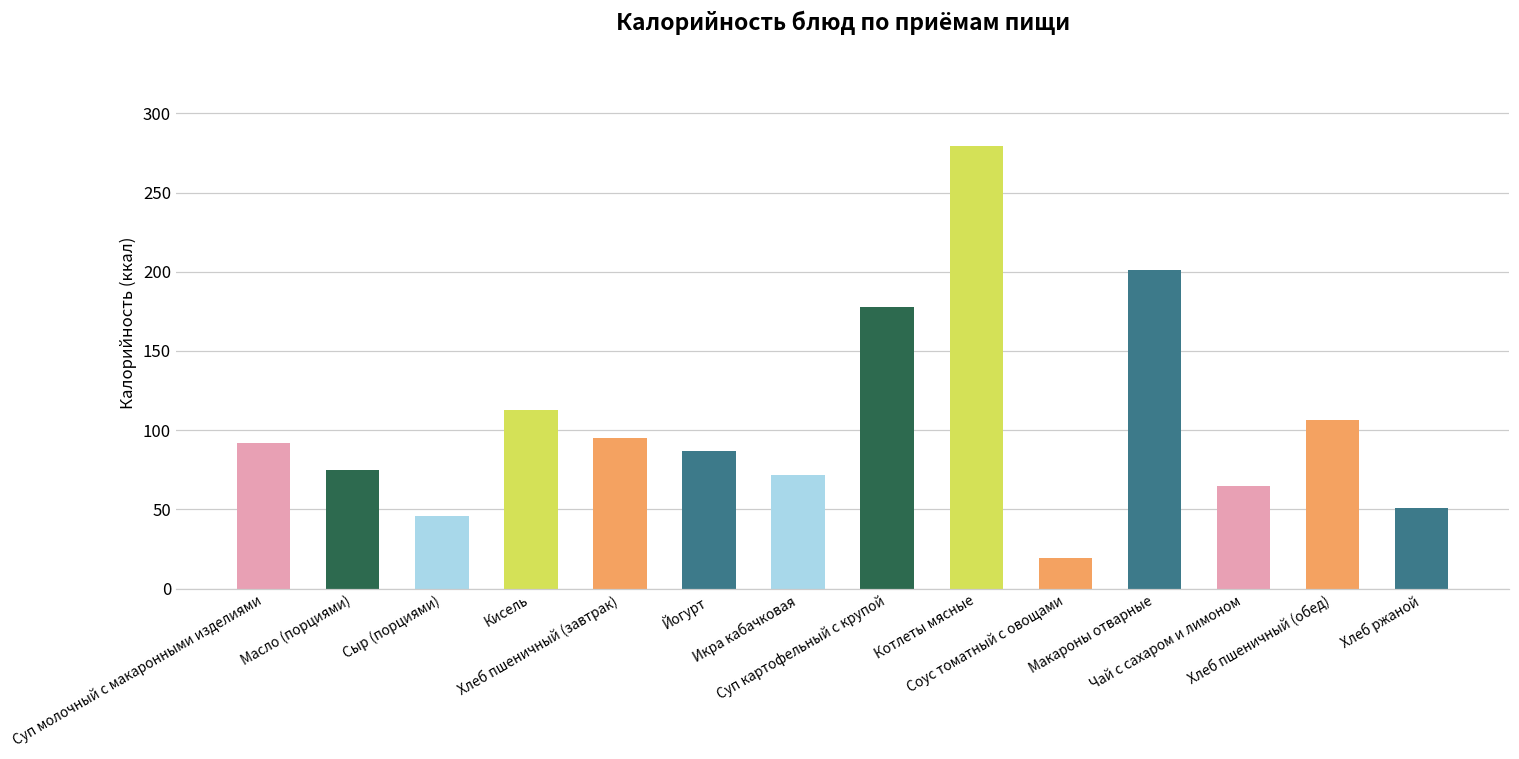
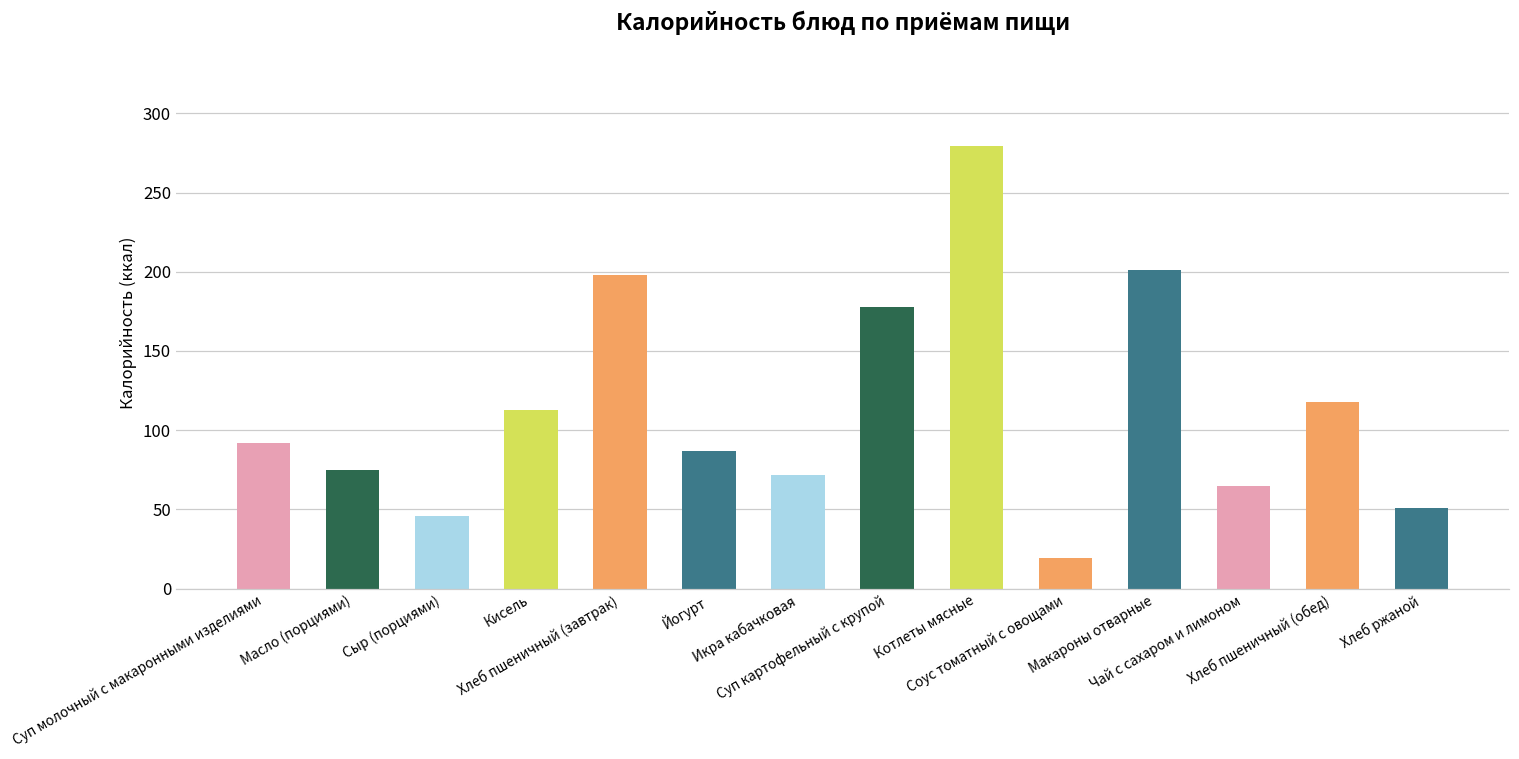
  {
    "Суп молочный с макаронными изделиями": 92,
    "Масло (порциями)": 75,
    "Сыр (порциями)": 46,
    "Кисель": 113,
-   "Хлеб пшеничный (завтрак)": 95,
+   "Хлеб пшеничный (завтрак)": 198,
    "Йогурт": 87,
    "Икра кабачковая": 71,
    "Суп картофельный с крупой": 178,
    "Котлеты мясные": 279,
    "Соус томатный с овощами": 19,
    "Макароны отварные": 201,
    "Чай с сахаром и лимоном": 65,
-   "Хлеб пшеничный (обед)": 107,
+   "Хлеб пшеничный (обед)": 118,
    "Хлеб ржаной": 51
  }
